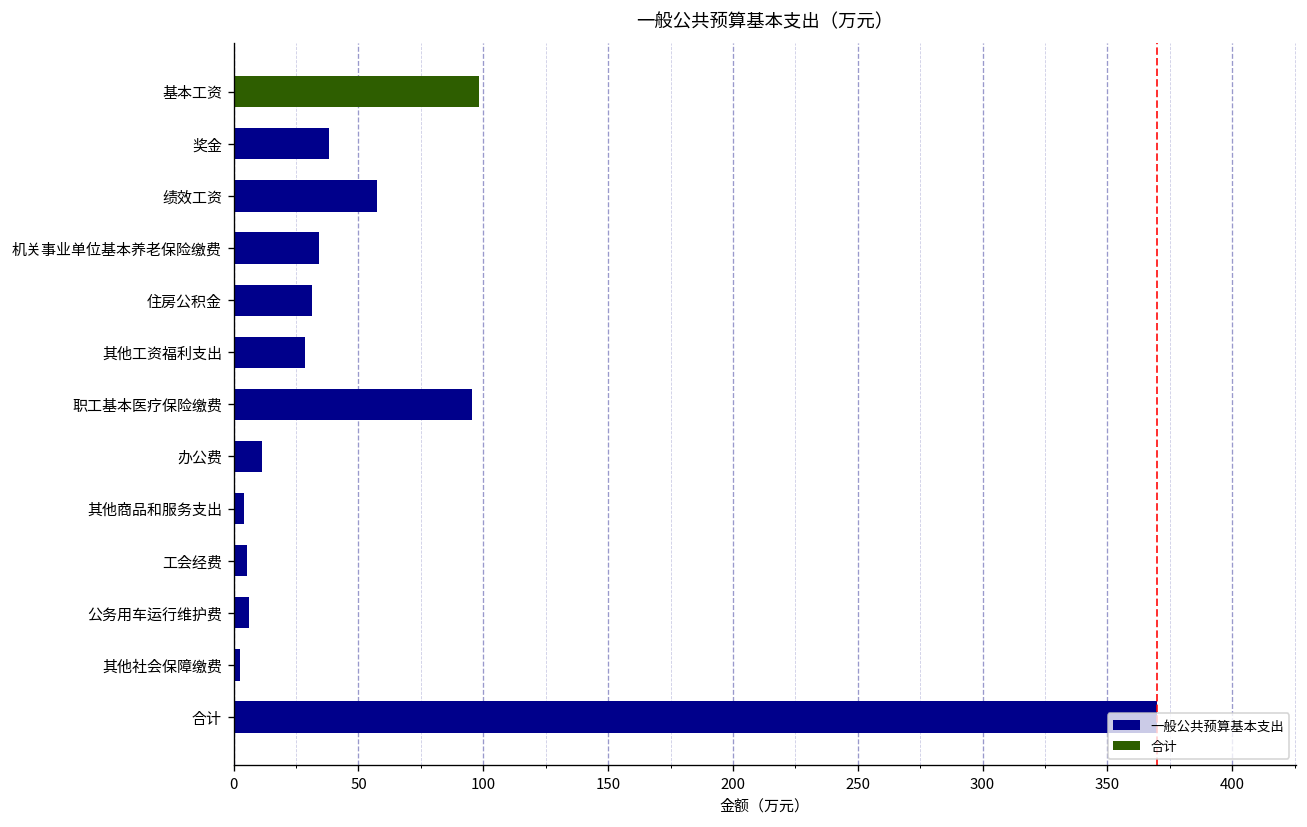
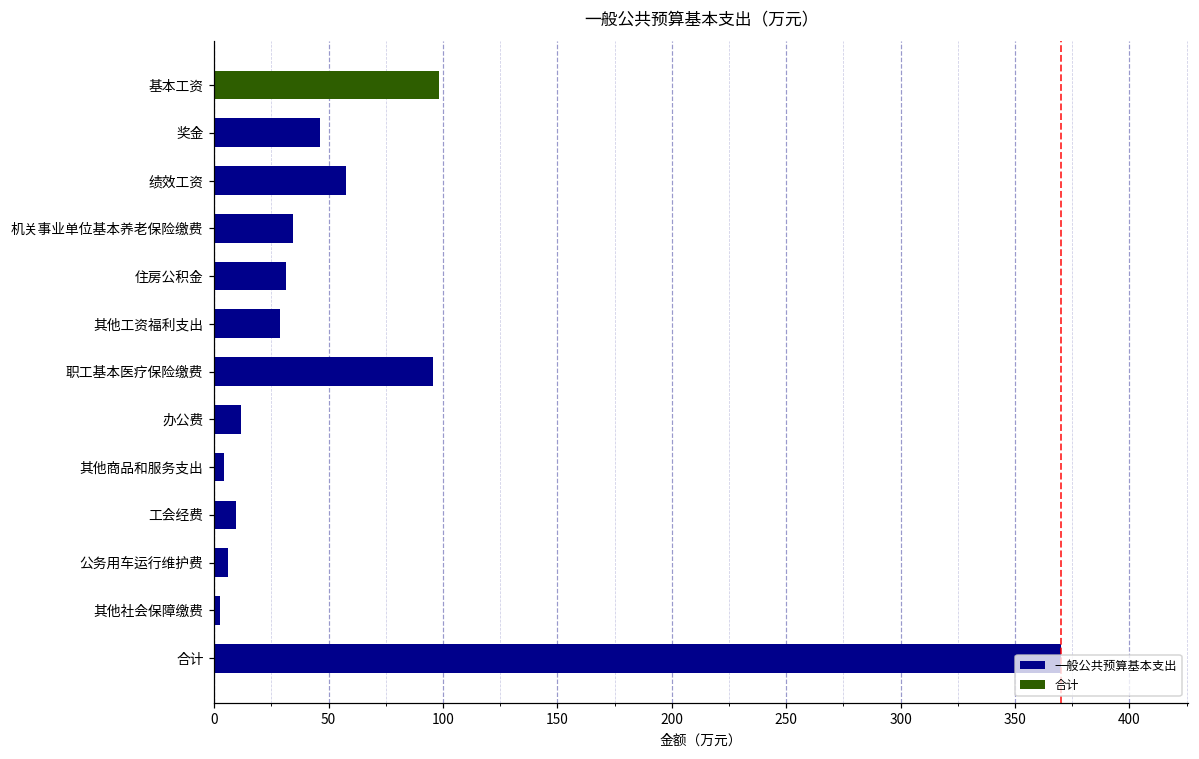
  {
    "一般公共预算基本支出": {
-     "奖金": 38,
+     "奖金": 46,
      "绩效工资": 57,
      "机关事业单位基本养老保险缴费": 34,
      "住房公积金": 31,
      "其他工资福利支出": 29,
      "职工基本医疗保险缴费": 96,
      "办公费": 12,
      "其他商品和服务支出": 4,
-     "工会经费": 5,
+     "工会经费": 10,
      "公务用车运行维护费": 6,
      "其他社会保障缴费": 2
    },
    "合计": {
      "基本工资": 98
    }
  }
